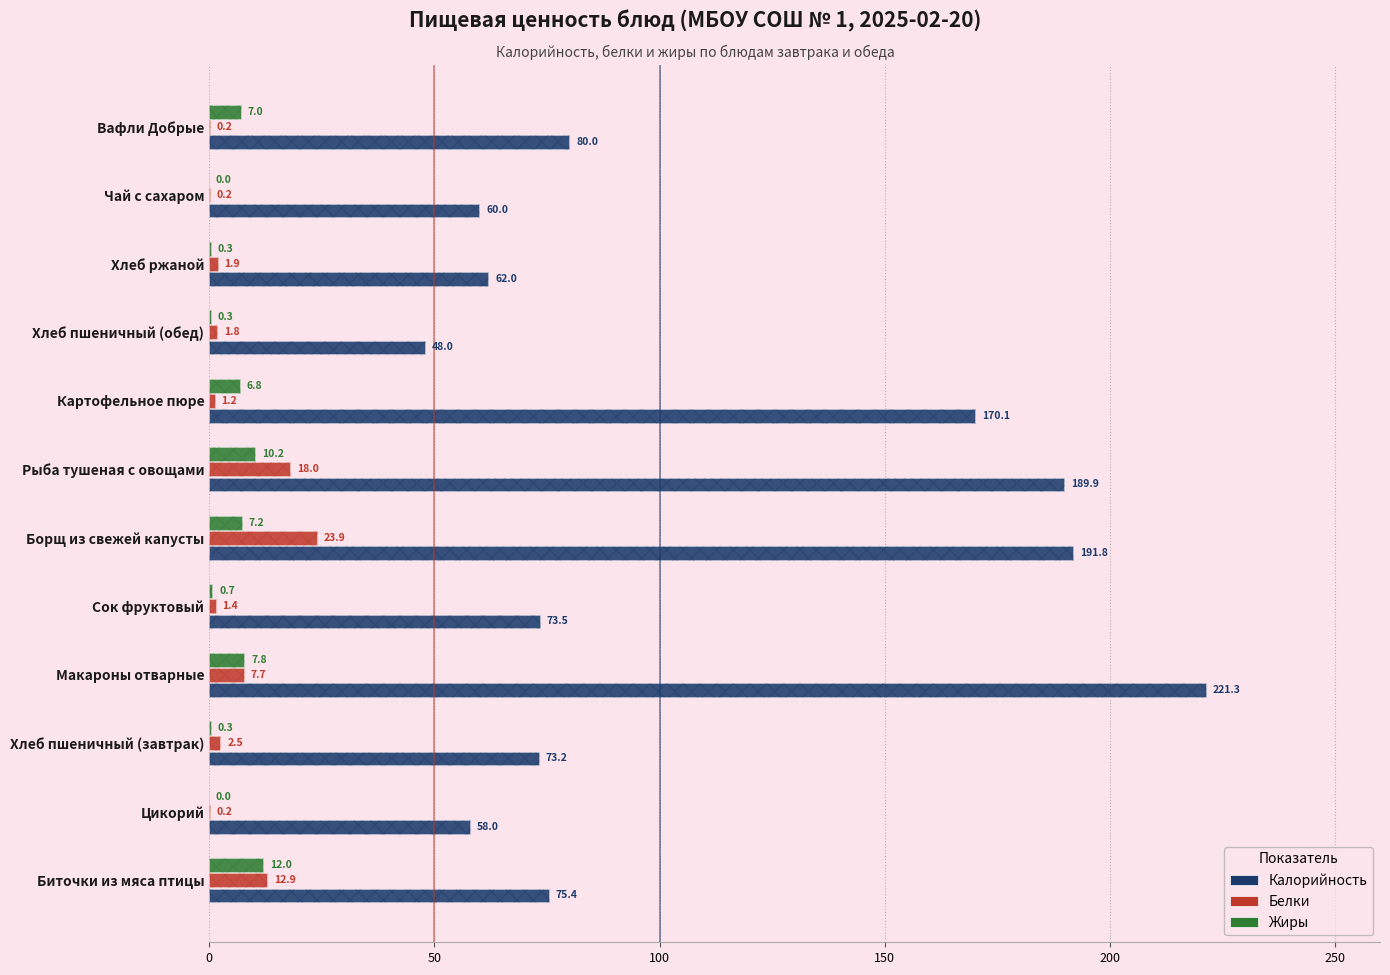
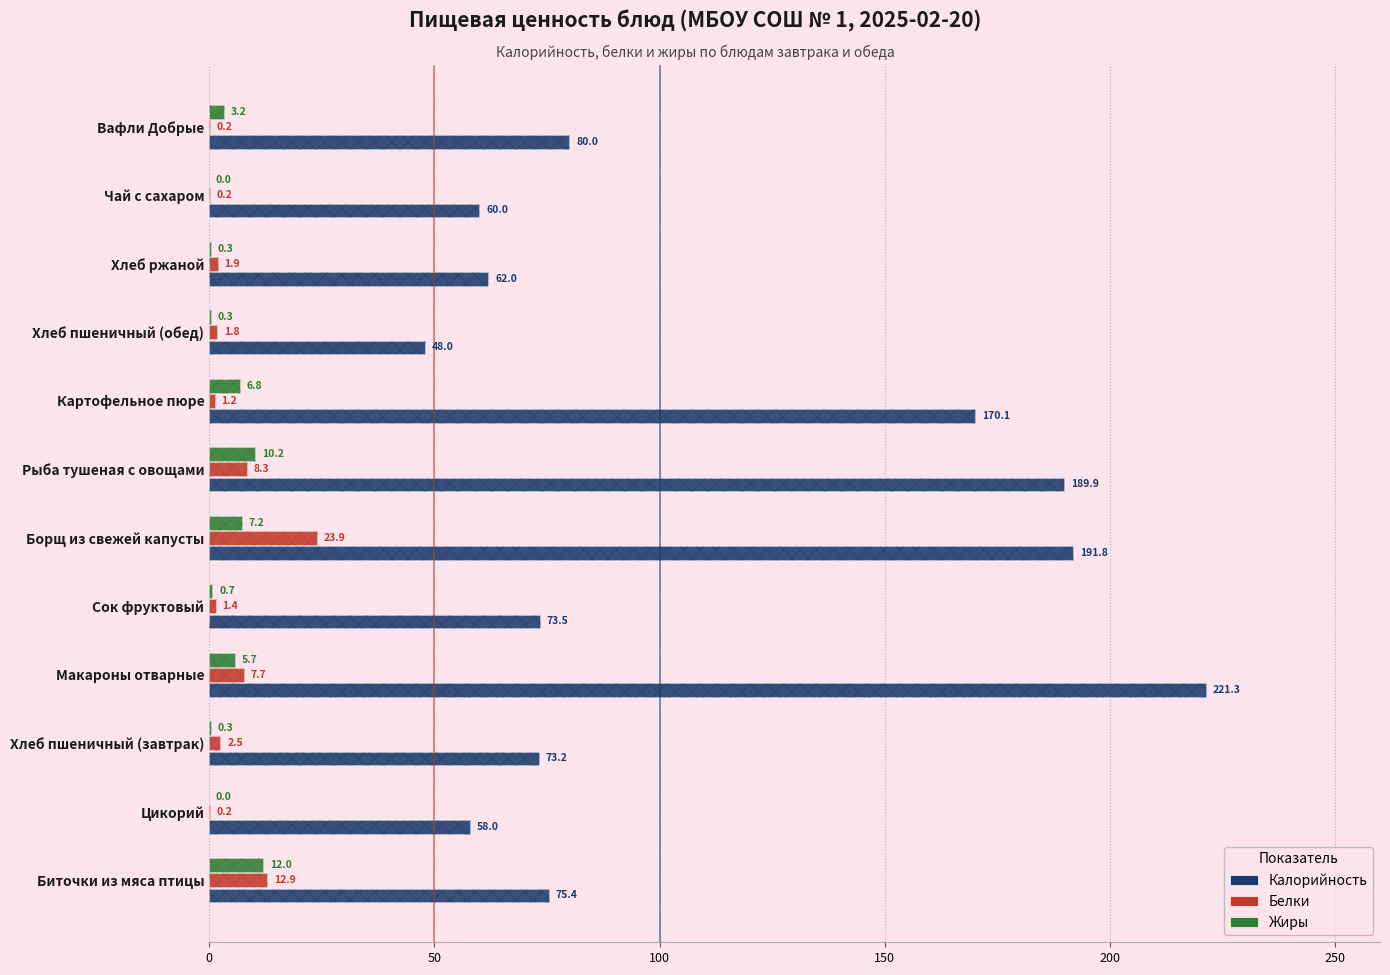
  {
    "Калорийность": {
      "Вафли Добрые": 80.0,
      "Чай с сахаром": 60.0,
      "Хлеб ржаной": 62.0,
      "Хлеб пшеничный (обед)": 48.0,
      "Картофельное пюре": 170.1,
      "Рыба тушеная с овощами": 189.9,
      "Борщ из свежей капусты": 191.8,
      "Сок фруктовый": 73.5,
      "Макароны отварные": 221.3,
      "Хлеб пшеничный (завтрак)": 73.2,
      "Цикорий": 58.0,
      "Биточки из мяса птицы": 75.4
    },
    "Белки": {
      "Вафли Добрые": 0.2,
      "Чай с сахаром": 0.2,
      "Хлеб ржаной": 1.9,
      "Хлеб пшеничный (обед)": 1.8,
      "Картофельное пюре": 1.2,
-     "Рыба тушеная с овощами": 18.0,
+     "Рыба тушеная с овощами": 8.3,
      "Борщ из свежей капусты": 23.9,
      "Сок фруктовый": 1.4,
      "Макароны отварные": 7.7,
      "Хлеб пшеничный (завтрак)": 2.5,
      "Цикорий": 0.2,
      "Биточки из мяса птицы": 12.9
    },
    "Жиры": {
-     "Вафли Добрые": 7.0,
+     "Вафли Добрые": 3.2,
      "Чай с сахаром": 0.0,
      "Хлеб ржаной": 0.3,
      "Хлеб пшеничный (обед)": 0.3,
      "Картофельное пюре": 6.8,
      "Рыба тушеная с овощами": 10.2,
      "Борщ из свежей капусты": 7.2,
      "Сок фруктовый": 0.7,
-     "Макароны отварные": 7.8,
+     "Макароны отварные": 5.7,
      "Хлеб пшеничный (завтрак)": 0.3,
      "Цикорий": 0.0,
      "Биточки из мяса птицы": 12.0
    }
  }
